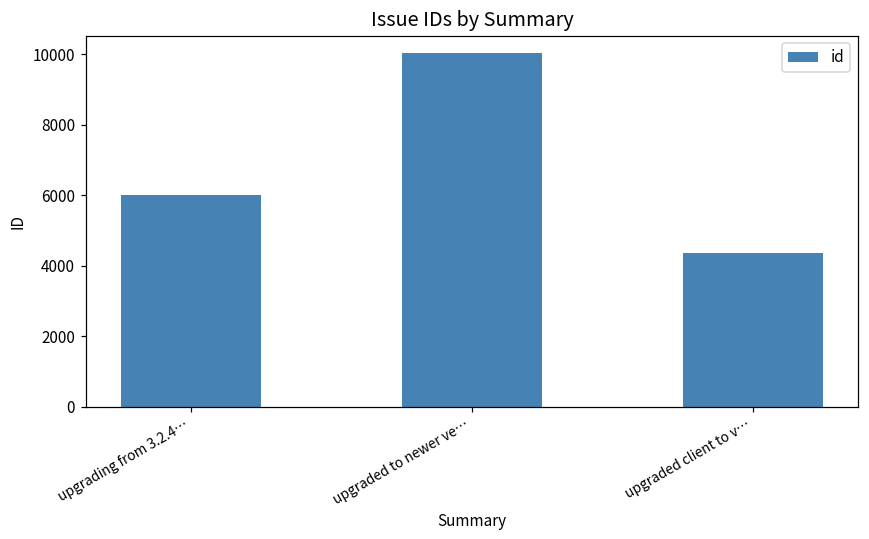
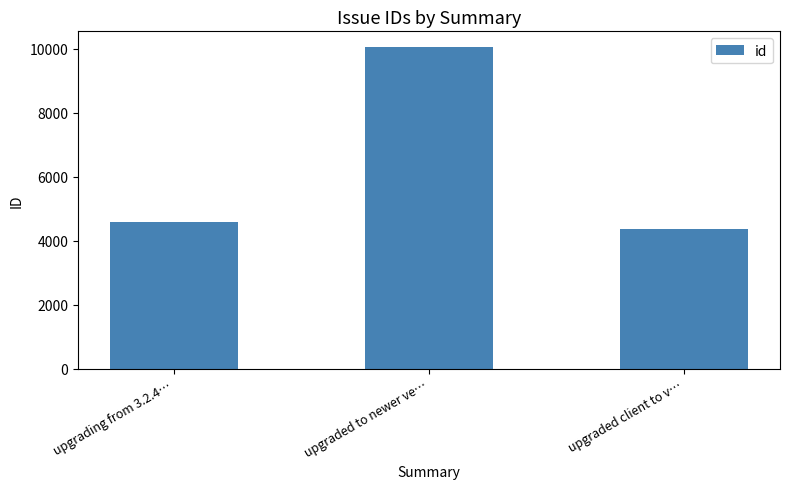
  {
-   "upgrading from 3.2.4…": 6000,
+   "upgrading from 3.2.4…": 4600,
    "upgraded to newer ve…": 10000,
    "upgraded client to v…": 4400
  }
